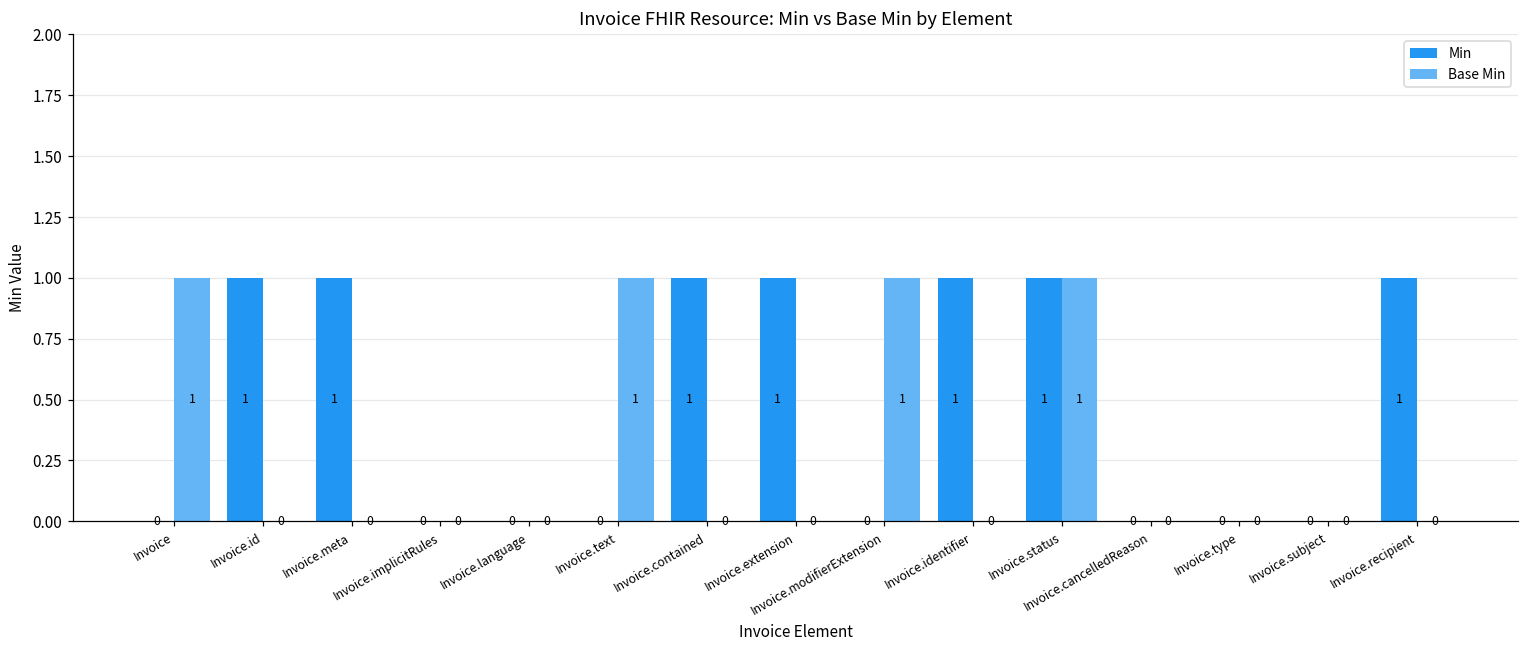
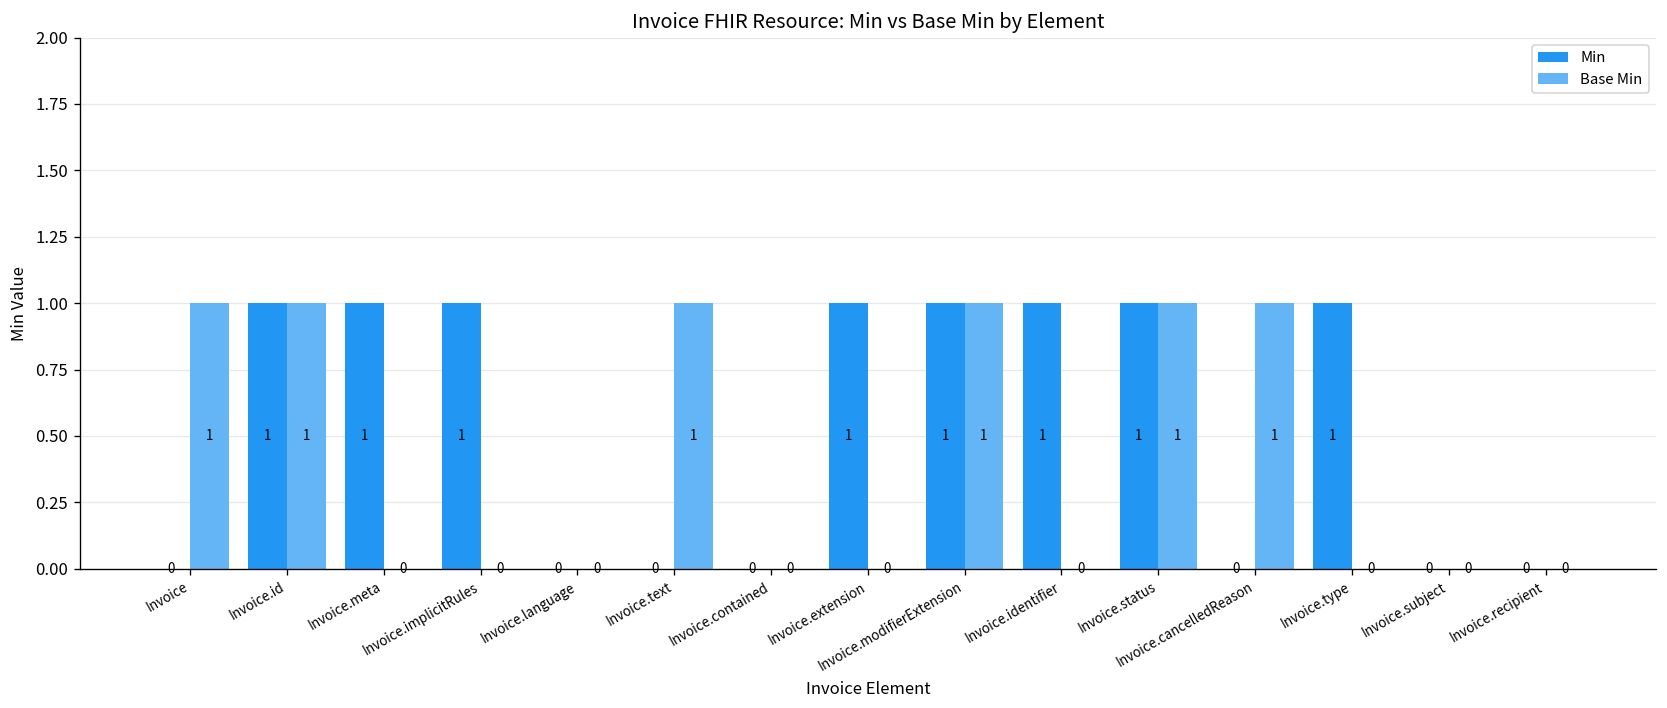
  {
    "Min": {
      "Invoice": 0,
      "Invoice.id": 1,
      "Invoice.meta": 1,
-     "Invoice.implicitRules": 0,
+     "Invoice.implicitRules": 1,
      "Invoice.language": 0,
      "Invoice.text": 0,
-     "Invoice.contained": 1,
+     "Invoice.contained": 0,
      "Invoice.extension": 1,
-     "Invoice.modifierExtension": 0,
+     "Invoice.modifierExtension": 1,
      "Invoice.identifier": 1,
      "Invoice.status": 1,
      "Invoice.cancelledReason": 0,
-     "Invoice.type": 0,
+     "Invoice.type": 1,
      "Invoice.subject": 0,
-     "Invoice.recipient": 1
+     "Invoice.recipient": 0
    },
    "Base Min": {
      "Invoice": 1,
-     "Invoice.id": 0,
+     "Invoice.id": 1,
      "Invoice.meta": 0,
      "Invoice.implicitRules": 0,
      "Invoice.language": 0,
      "Invoice.text": 1,
      "Invoice.contained": 0,
      "Invoice.extension": 0,
      "Invoice.modifierExtension": 1,
      "Invoice.identifier": 0,
      "Invoice.status": 1,
-     "Invoice.cancelledReason": 0,
+     "Invoice.cancelledReason": 1,
      "Invoice.type": 0,
      "Invoice.subject": 0,
      "Invoice.recipient": 0
    }
  }
